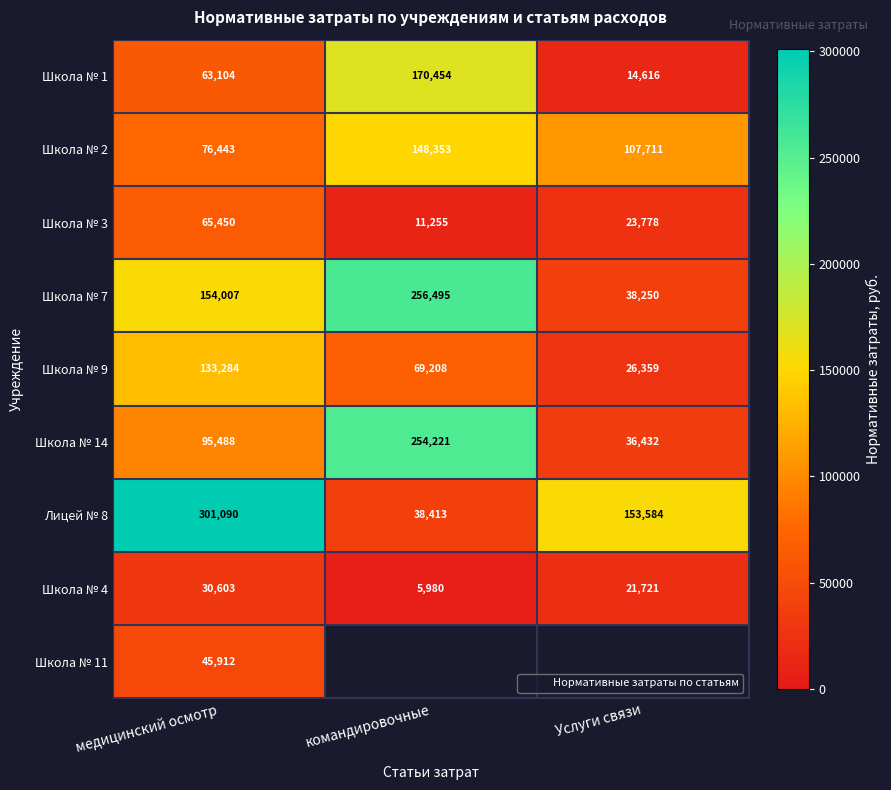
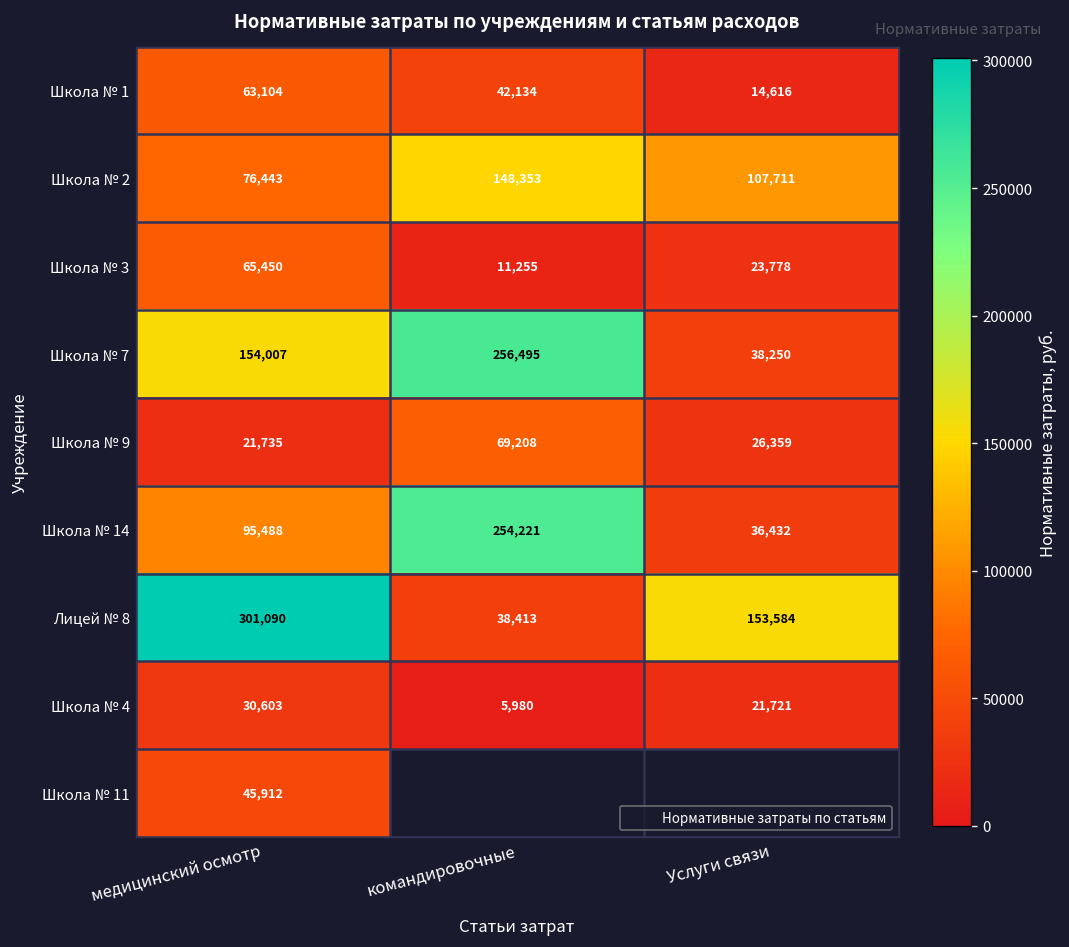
  {
    "Школа № 1": {
      "медицинский осмотр": "63,104",
-     "командировочные": "170,454",
+     "командировочные": "42,134",
      "Услуги связи": "14,616"
    },
    "Школа № 2": {
      "медицинский осмотр": "76,443",
      "командировочные": "148,353",
      "Услуги связи": "107,711"
    },
    "Школа № 3": {
      "медицинский осмотр": "65,450",
      "командировочные": "11,255",
      "Услуги связи": "23,778"
    },
    "Школа № 7": {
      "медицинский осмотр": "154,007",
      "командировочные": "256,495",
      "Услуги связи": "38,250"
    },
    "Школа № 9": {
-     "медицинский осмотр": "133,284",
+     "медицинский осмотр": "21,735",
      "командировочные": "69,208",
      "Услуги связи": "26,359"
    },
    "Школа № 14": {
      "медицинский осмотр": "95,488",
      "командировочные": "254,221",
      "Услуги связи": "36,432"
    },
    "Лицей № 8": {
      "медицинский осмотр": "301,090",
      "командировочные": "38,413",
      "Услуги связи": "153,584"
    },
    "Школа № 4": {
      "медицинский осмотр": "30,603",
      "командировочные": "5,980",
      "Услуги связи": "21,721"
    },
    "Школа № 11": {
      "медицинский осмотр": "45,912"
    }
  }
